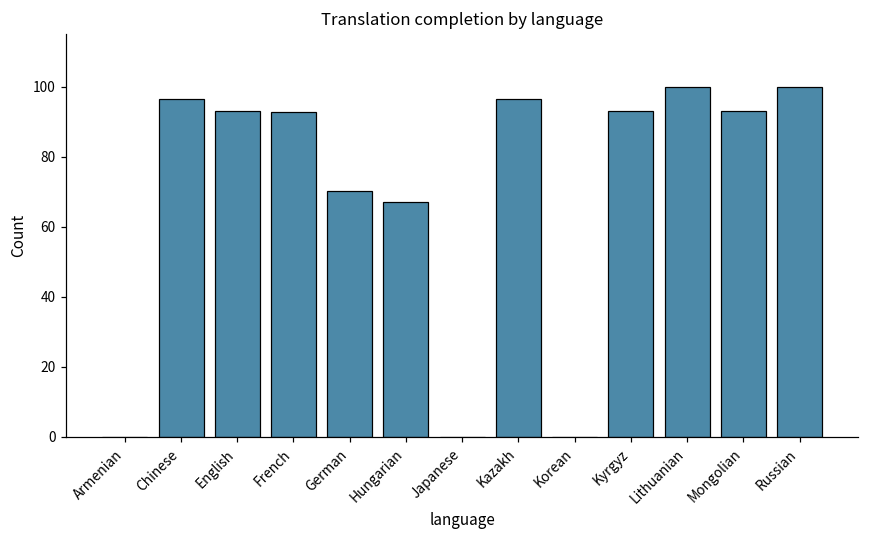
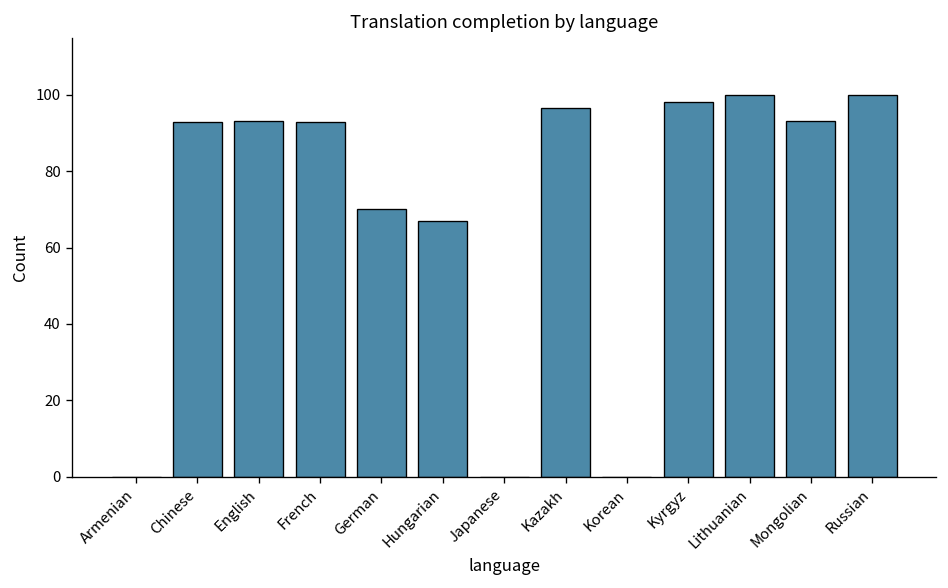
  {
    "Armenian": 0,
-   "Chinese": 97,
+   "Chinese": 93,
    "English": 93,
    "French": 93,
    "German": 70,
    "Hungarian": 67,
    "Japanese": 0,
    "Kazakh": 97,
    "Korean": 0,
-   "Kyrgyz": 93,
+   "Kyrgyz": 98,
    "Lithuanian": 100,
    "Mongolian": 93,
    "Russian": 100
  }
